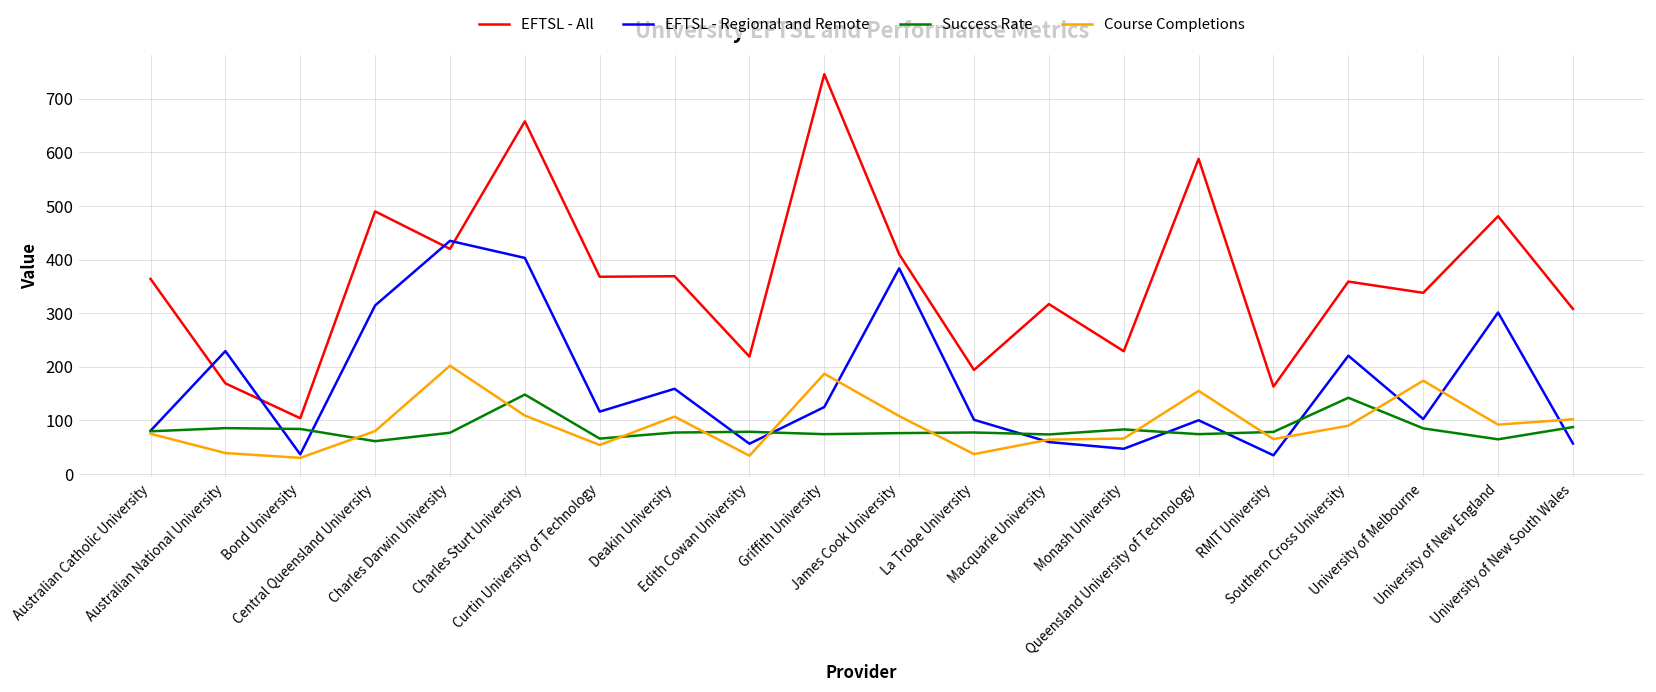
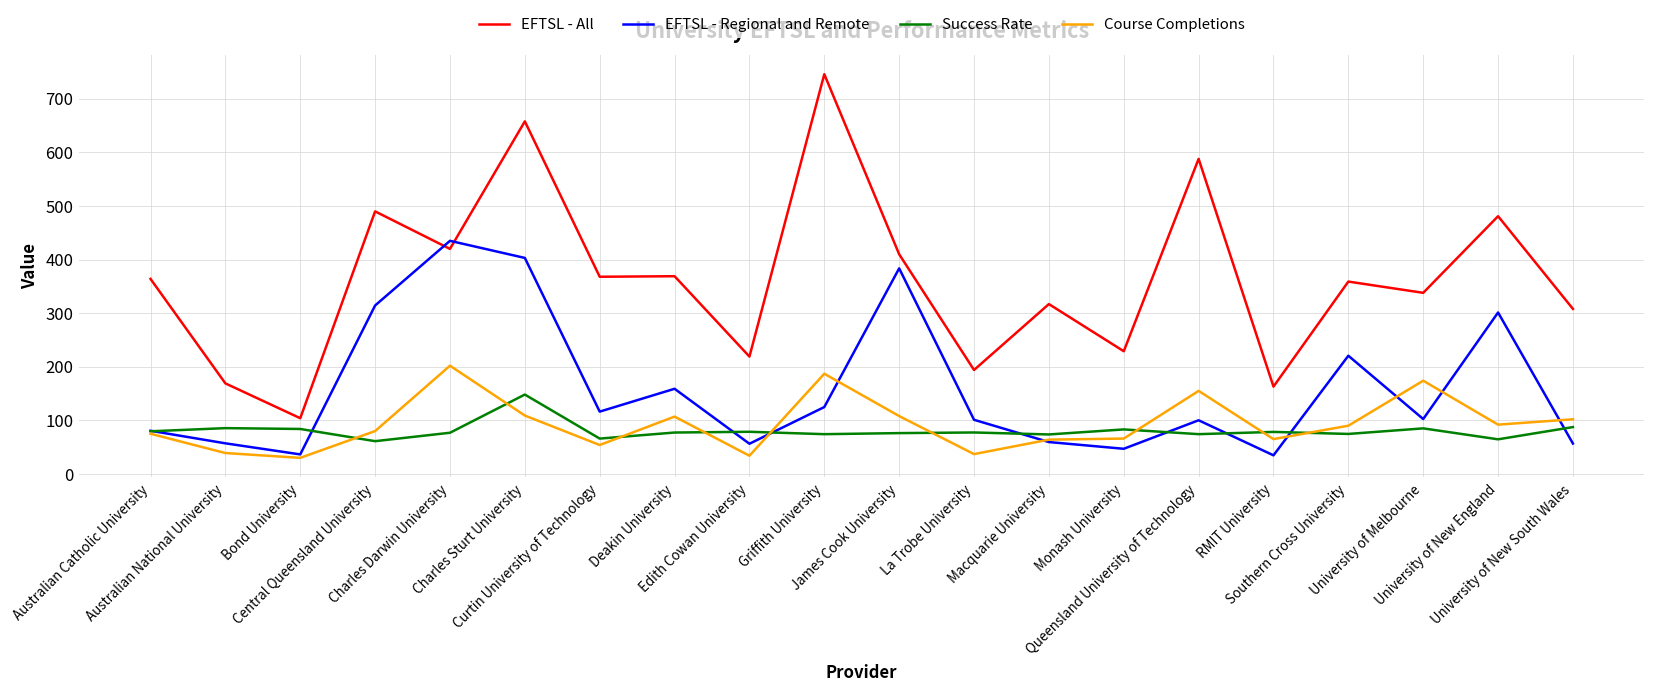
  {
    "EFTSL - All": {
      "Australian Catholic University": 360,
      "Australian National University": 170,
      "Bond University": 100,
      "Central Queensland University": 490,
      "Charles Darwin University": 420,
      "Charles Sturt University": 660,
      "Curtin University of Technology": 370,
      "Deakin University": 370,
      "Edith Cowan University": 220,
      "Griffith University": 750,
      "James Cook University": 410,
      "La Trobe University": 190,
      "Macquarie University": 320,
      "Monash University": 230,
      "Queensland University of Technology": 590,
      "RMIT University": 160,
      "Southern Cross University": 360,
      "University of Melbourne": 340,
      "University of New England": 480,
      "University of New South Wales": 310
    },
    "EFTSL - Regional and Remote": {
-     "Australian National University": 230,
+     "Australian National University": 60,
      "Bond University": 40,
      "Central Queensland University": 310,
      "Charles Darwin University": 440,
      "Charles Sturt University": 400,
      "Curtin University of Technology": 120,
      "Deakin University": 160,
      "Edith Cowan University": 60,
      "Griffith University": 120,
      "James Cook University": 380,
      "La Trobe University": 100,
      "Monash University": 50,
      "Queensland University of Technology": 100,
      "RMIT University": 30,
      "Southern Cross University": 220,
      "University of Melbourne": 100,
      "University of New England": 300,
      "University of New South Wales": 60
    },
    "Success Rate": {
      "Australian National University": 90,
      "Bond University": 80,
      "Central Queensland University": 60,
      "Charles Darwin University": 80,
      "Charles Sturt University": 150,
      "Curtin University of Technology": 70,
      "Deakin University": 80,
      "Edith Cowan University": 80,
      "Griffith University": 70,
      "James Cook University": 80,
      "La Trobe University": 80,
      "Macquarie University": 70,
      "Monash University": 80,
      "Queensland University of Technology": 70,
      "RMIT University": 80,
-     "Southern Cross University": 140,
+     "Southern Cross University": 70,
      "University of Melbourne": 90,
      "University of New England": 60,
      "University of New South Wales": 90
    },
    "Course Completions": {
      "Australian National University": 40,
      "Bond University": 30,
      "Central Queensland University": 80,
      "Charles Darwin University": 200,
      "Charles Sturt University": 110,
      "Curtin University of Technology": 50,
      "Deakin University": 110,
      "Edith Cowan University": 30,
      "Griffith University": 190,
      "James Cook University": 110,
      "La Trobe University": 40,
      "Monash University": 70,
      "Queensland University of Technology": 160,
      "RMIT University": 70,
      "Southern Cross University": 90,
      "University of Melbourne": 170,
      "University of New England": 90,
      "University of New South Wales": 100
    }
  }
